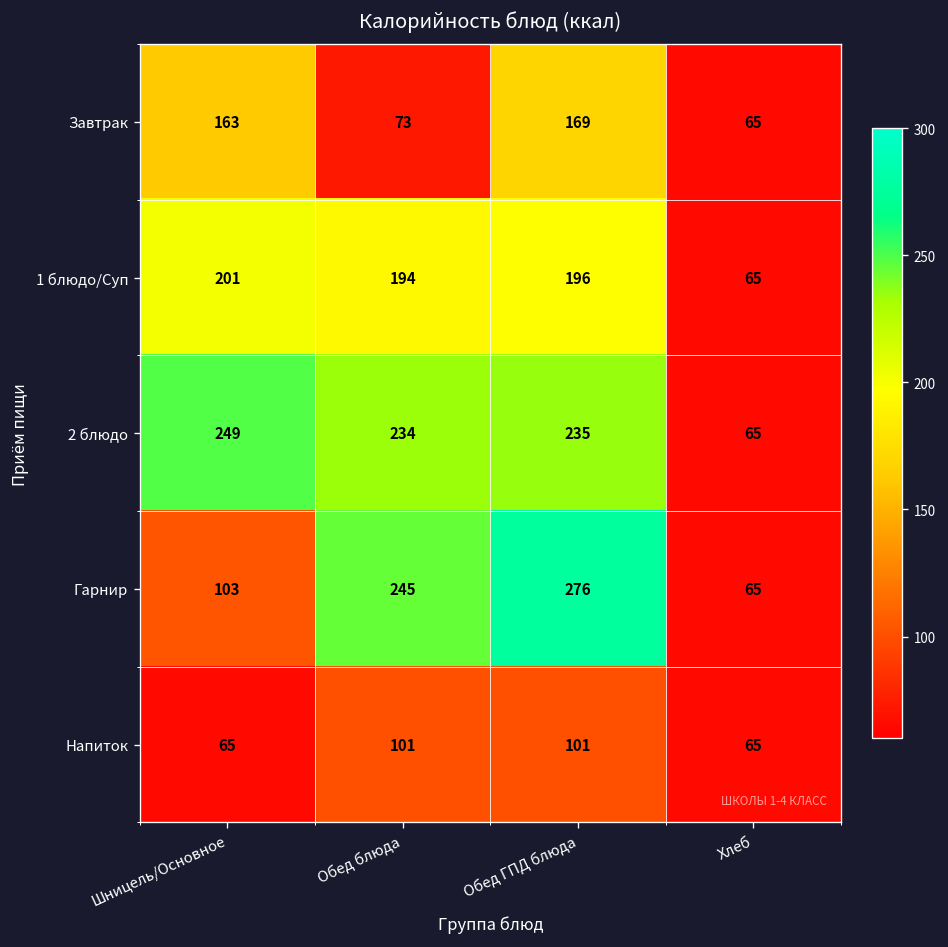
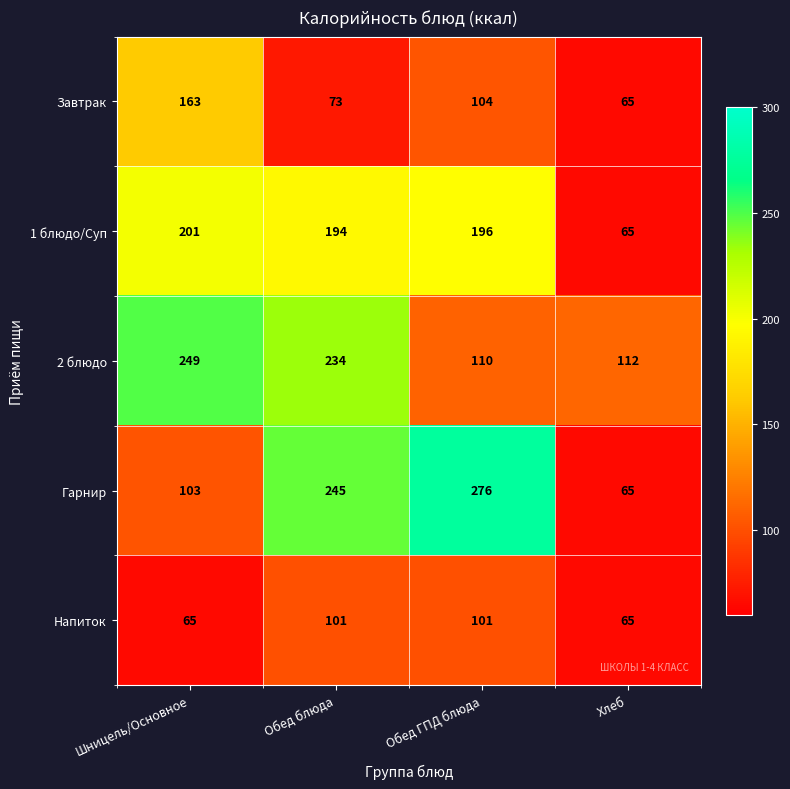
  {
    "Завтрак": {
      "Шницель/Основное": 163,
      "Обед блюда": 73,
-     "Обед ГПД блюда": 169,
+     "Обед ГПД блюда": 104,
      "Хлеб": 65
    },
    "1 блюдо/Суп": {
      "Шницель/Основное": 201,
      "Обед блюда": 194,
      "Обед ГПД блюда": 196,
      "Хлеб": 65
    },
    "2 блюдо": {
      "Шницель/Основное": 249,
      "Обед блюда": 234,
-     "Обед ГПД блюда": 235,
-     "Хлеб": 65
+     "Обед ГПД блюда": 110,
+     "Хлеб": 112
    },
    "Гарнир": {
      "Шницель/Основное": 103,
      "Обед блюда": 245,
      "Обед ГПД блюда": 276,
      "Хлеб": 65
    },
    "Напиток": {
      "Шницель/Основное": 65,
      "Обед блюда": 101,
      "Обед ГПД блюда": 101
    }
  }
